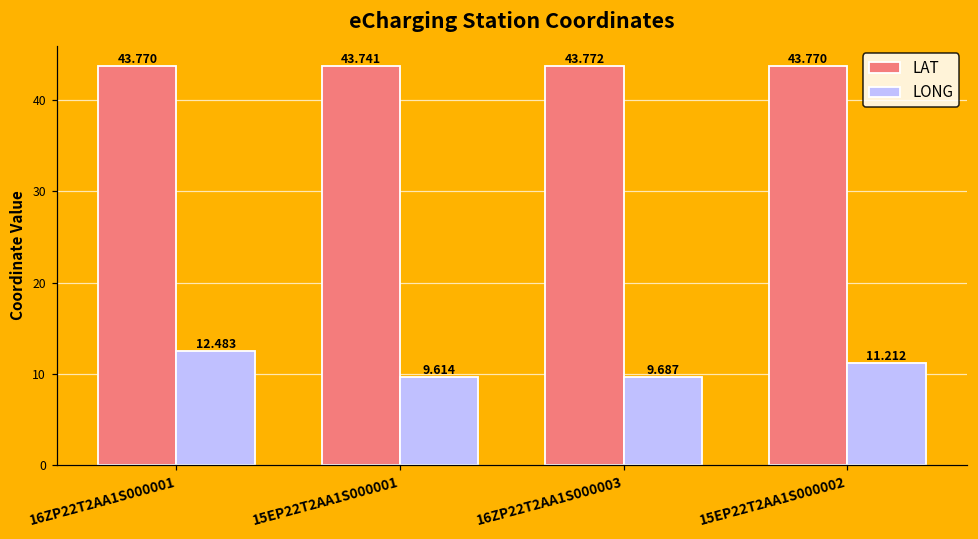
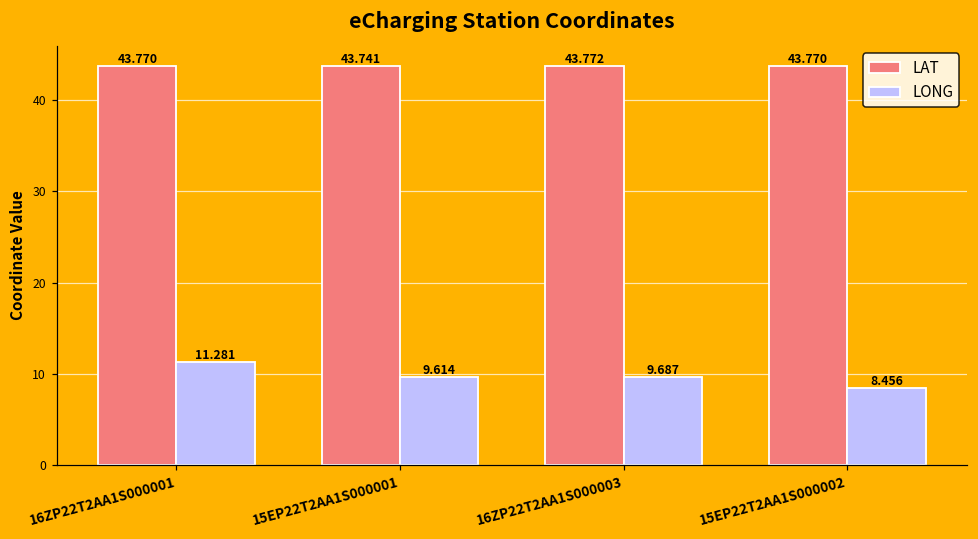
  {
    "LAT": {
      "16ZP22T2AA1S000001": 43.770,
      "15EP22T2AA1S000001": 43.741,
      "16ZP22T2AA1S000003": 43.772,
      "15EP22T2AA1S000002": 43.770
    },
    "LONG": {
-     "16ZP22T2AA1S000001": 12.483,
+     "16ZP22T2AA1S000001": 11.281,
      "15EP22T2AA1S000001": 9.614,
      "16ZP22T2AA1S000003": 9.687,
-     "15EP22T2AA1S000002": 11.212
+     "15EP22T2AA1S000002": 8.456
    }
  }
